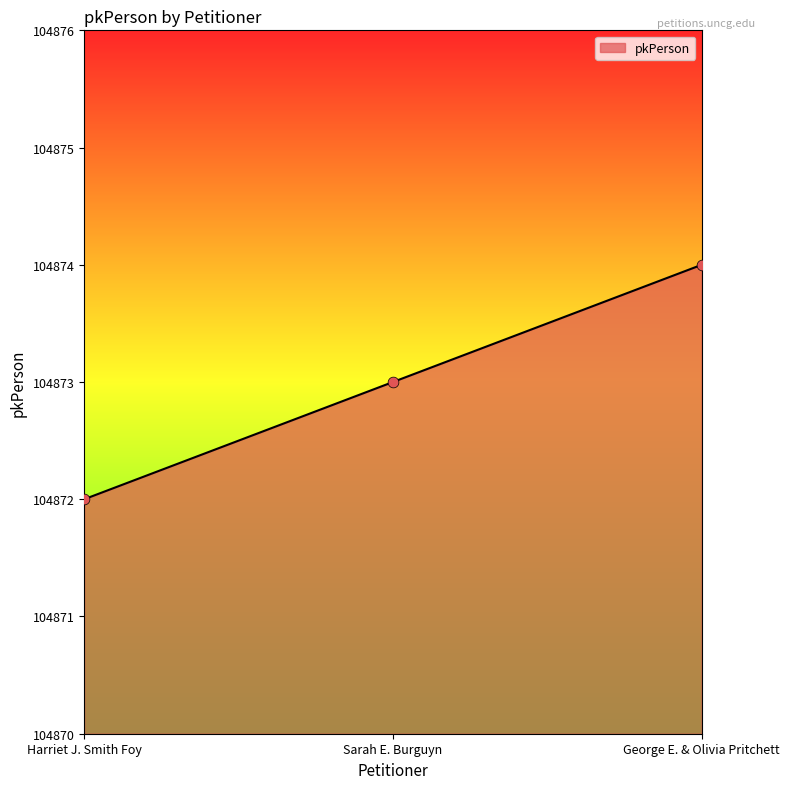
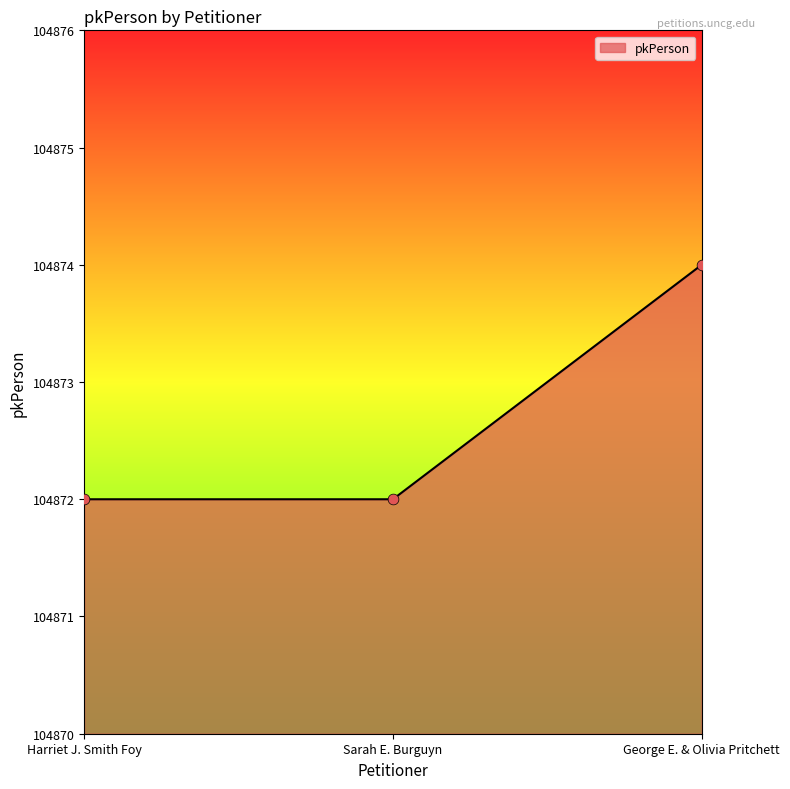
  {
    "Harriet J. Smith Foy": 104872,
-   "Sarah E. Burguyn": 104873,
+   "Sarah E. Burguyn": 104872,
    "George E. & Olivia Pritchett": 104874
  }
